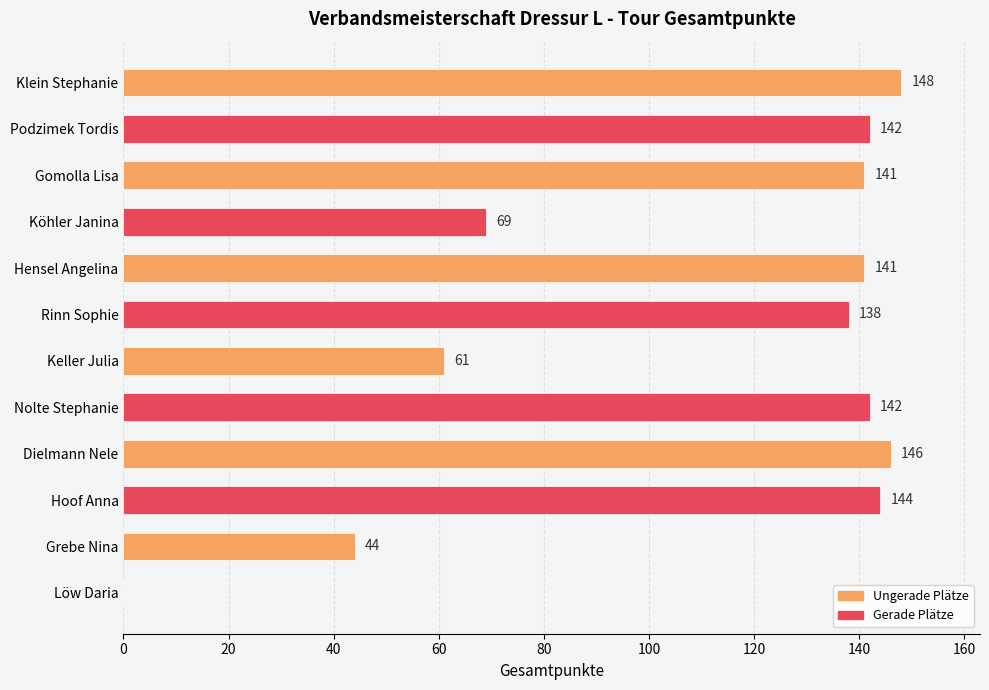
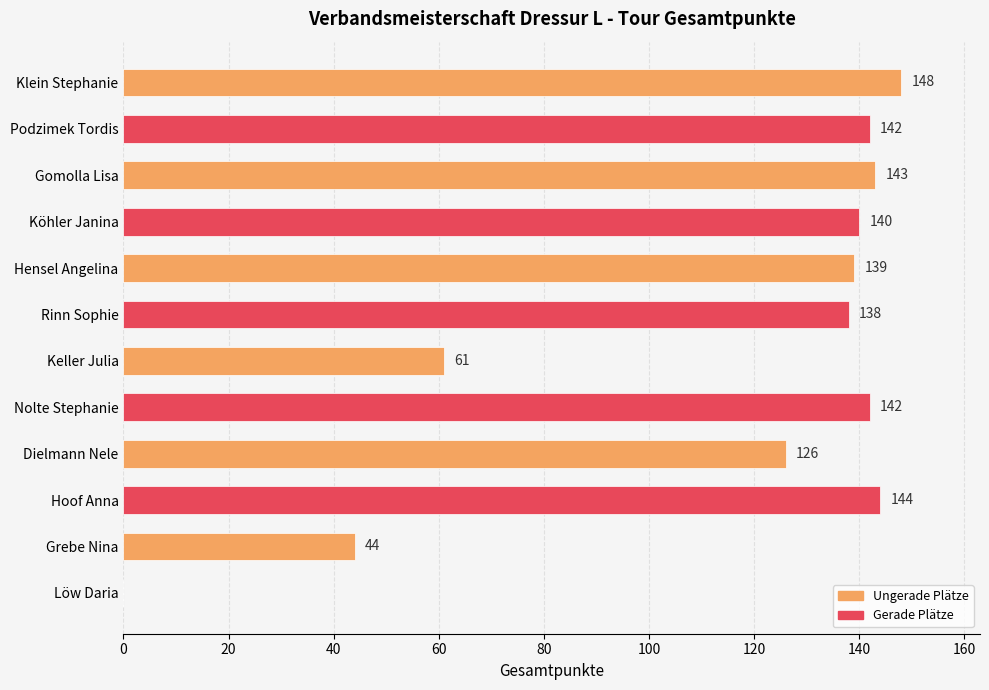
  {
    "Klein Stephanie": 148,
    "Podzimek Tordis": 142,
-   "Gomolla Lisa": 141,
-   "Köhler Janina": 69,
-   "Hensel Angelina": 141,
+   "Gomolla Lisa": 143,
+   "Köhler Janina": 140,
+   "Hensel Angelina": 139,
    "Rinn Sophie": 138,
    "Keller Julia": 61,
    "Nolte Stephanie": 142,
-   "Dielmann Nele": 146,
+   "Dielmann Nele": 126,
    "Hoof Anna": 144,
    "Grebe Nina": 44
  }
